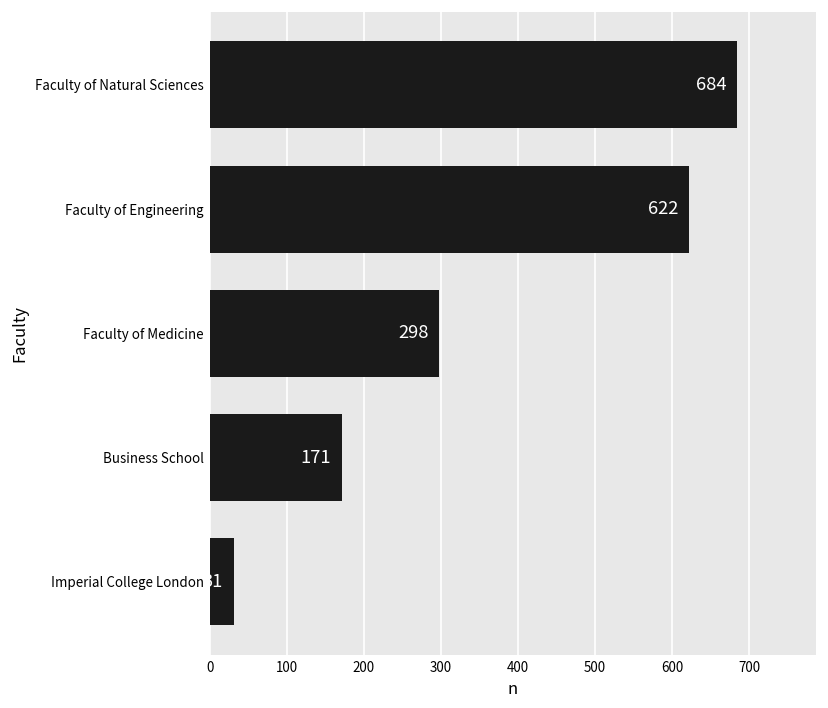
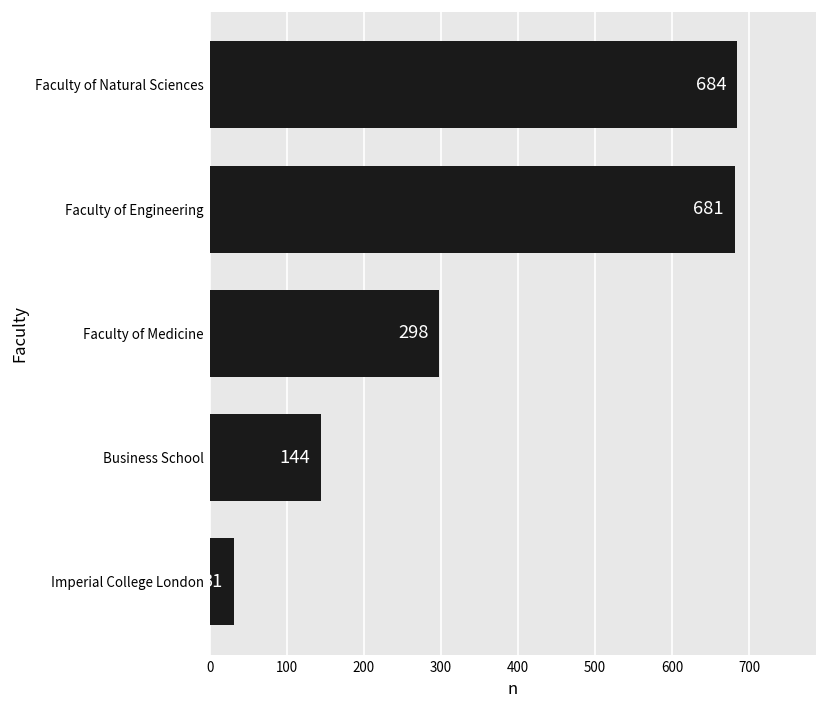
  {
    "Faculty of Natural Sciences": 684,
-   "Faculty of Engineering": 622,
+   "Faculty of Engineering": 681,
    "Faculty of Medicine": 298,
-   "Business School": 171,
+   "Business School": 144,
    "Imperial College London": 31
  }
